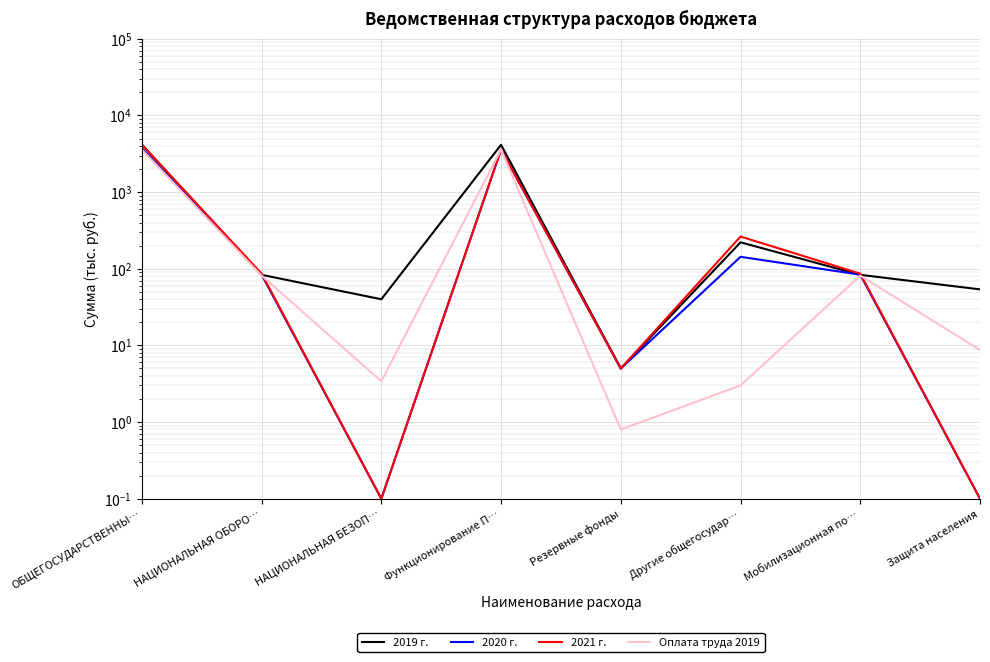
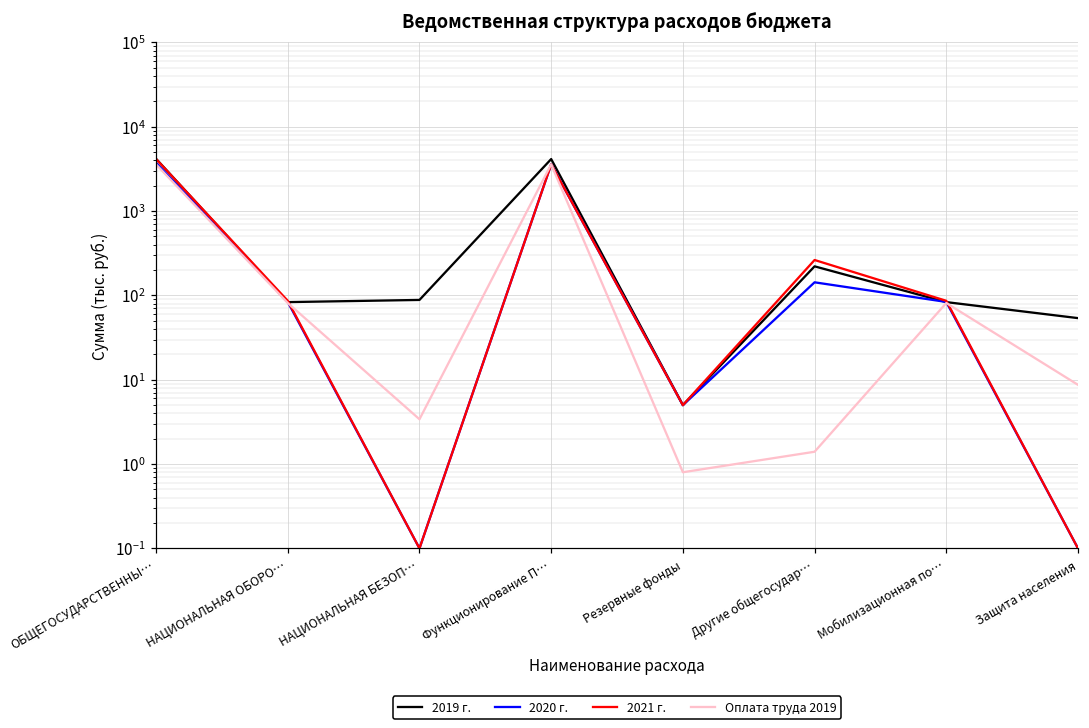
  {
    "2019 г.": {
-     "НАЦИОНАЛЬНАЯ БЕЗОП…": 40,
+     "НАЦИОНАЛЬНАЯ БЕЗОП…": 90,
      "Функционирование П…": 4000,
      "Другие общегосудар…": 220,
      "Защита населения": 50
    },
    "2020 г.": {
      "Другие общегосудар…": 140
    },
    "2021 г.": {
      "Другие общегосудар…": 260
    },
    "Оплата труда 2019": {
      "НАЦИОНАЛЬНАЯ БЕЗОП…": 3,
      "Резервные фонды": 0.8,
-     "Другие общегосудар…": 3.0,
+     "Другие общегосудар…": 1.4,
      "Защита населения": 9
    }
  }
